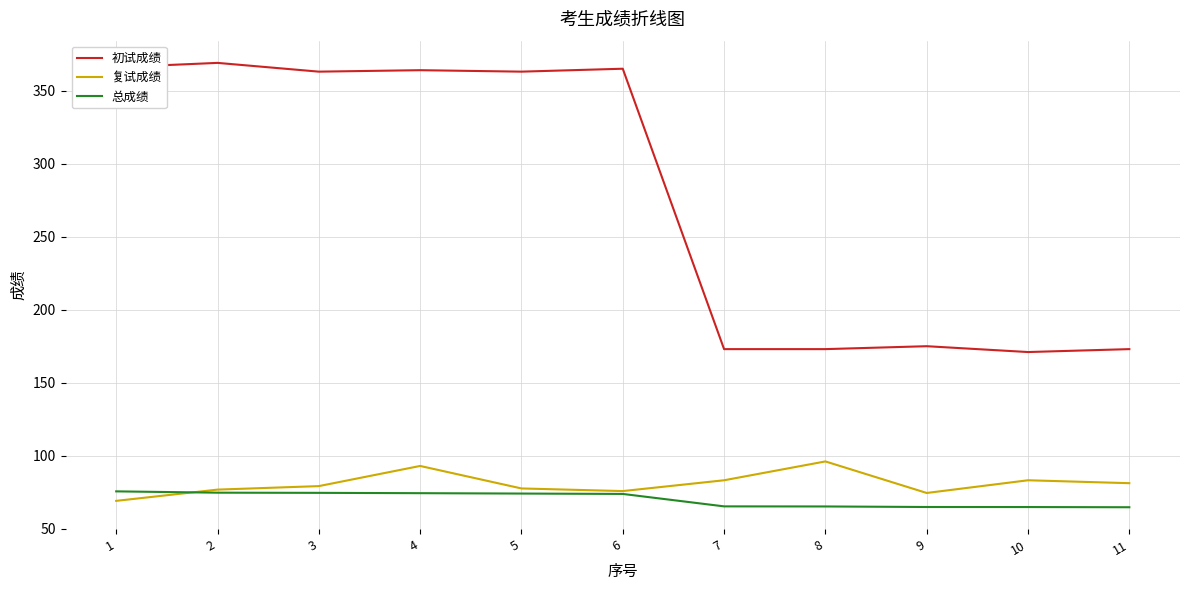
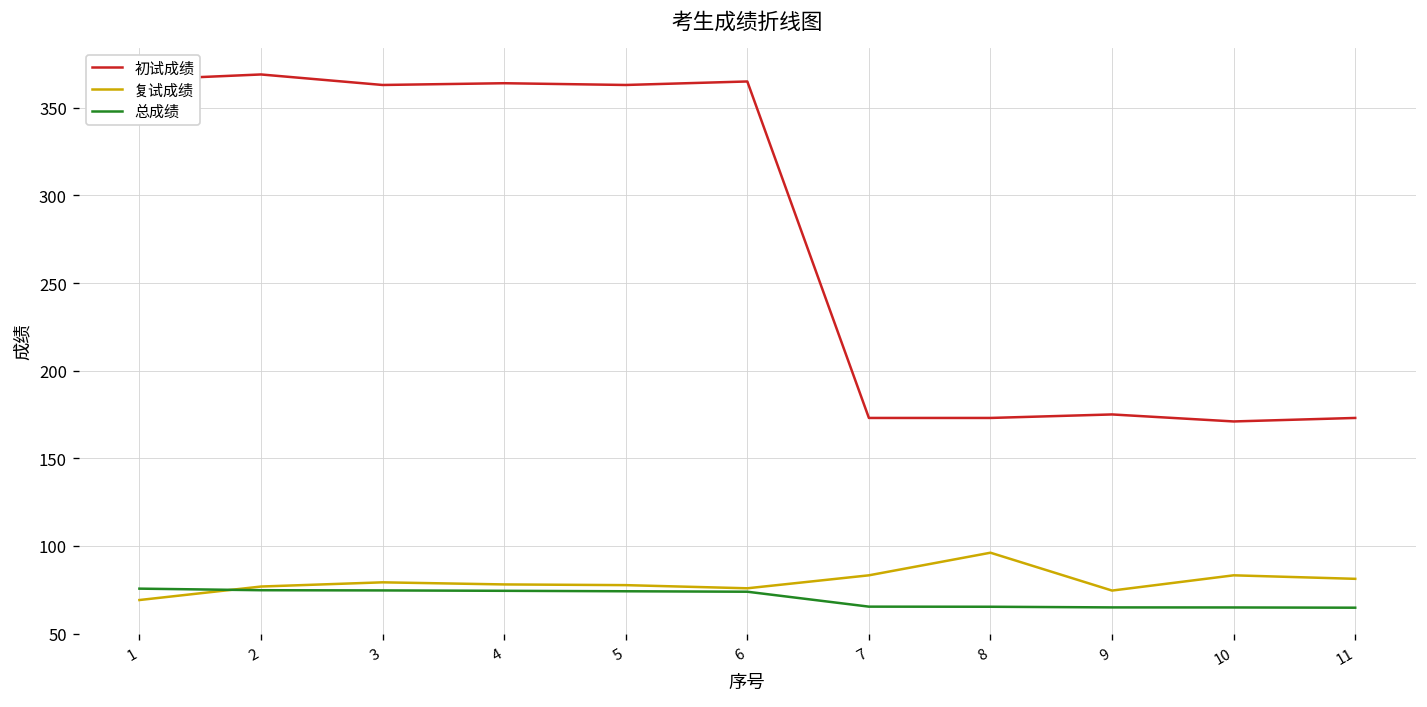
  {
    "初试成绩": {
      "2": 369,
      "3": 363,
      "4": 364,
      "5": 363,
      "6": 365,
      "7": 173,
      "8": 173,
      "9": 175,
      "10": 171,
      "11": 173
    },
    "复试成绩": {
      "1": 69,
      "2": 77,
      "3": 79,
-     "4": 93,
+     "4": 78,
      "5": 78,
      "6": 76,
      "7": 83,
      "8": 96,
      "9": 75,
      "10": 83,
      "11": 81
    },
    "总成绩": {
      "1": 76,
      "2": 75,
      "3": 75,
      "4": 74,
      "5": 74,
      "6": 74,
      "7": 65,
      "8": 65,
      "9": 65,
      "10": 65,
      "11": 65
    }
  }
